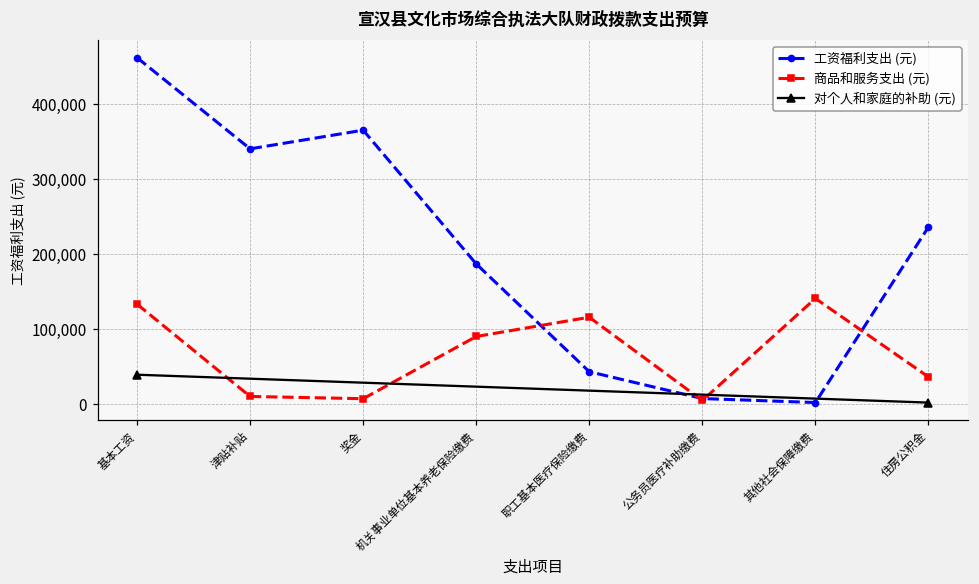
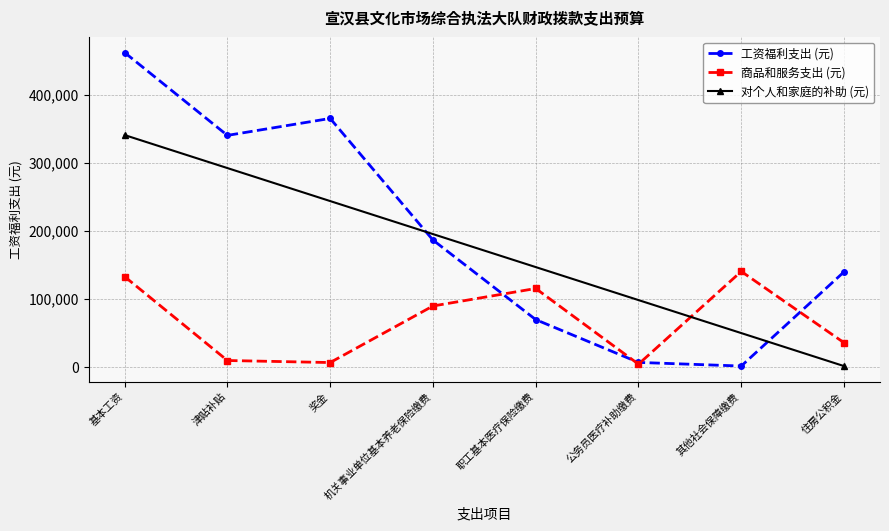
  {
    "工资福利支出 (元)": {
      "基本工资": "460,000",
      "津贴补贴": "340,000",
      "奖金": "370,000",
      "机关事业单位基本养老保险缴费": "190,000",
-     "职工基本医疗保险缴费": "40,000",
+     "职工基本医疗保险缴费": "70,000",
      "其他社会保障缴费": "0",
-     "住房公积金": "240,000"
+     "住房公积金": "140,000"
    },
    "商品和服务支出 (元)": {
      "基本工资": "130,000",
      "津贴补贴": "10,000",
      "奖金": "10,000",
      "机关事业单位基本养老保险缴费": "90,000",
      "职工基本医疗保险缴费": "120,000",
      "其他社会保障缴费": "140,000",
      "住房公积金": "40,000"
    },
    "对个人和家庭的补助 (元)": {
-     "基本工资": "40,000",
+     "基本工资": "340,000",
      "住房公积金": "0"
    }
  }
